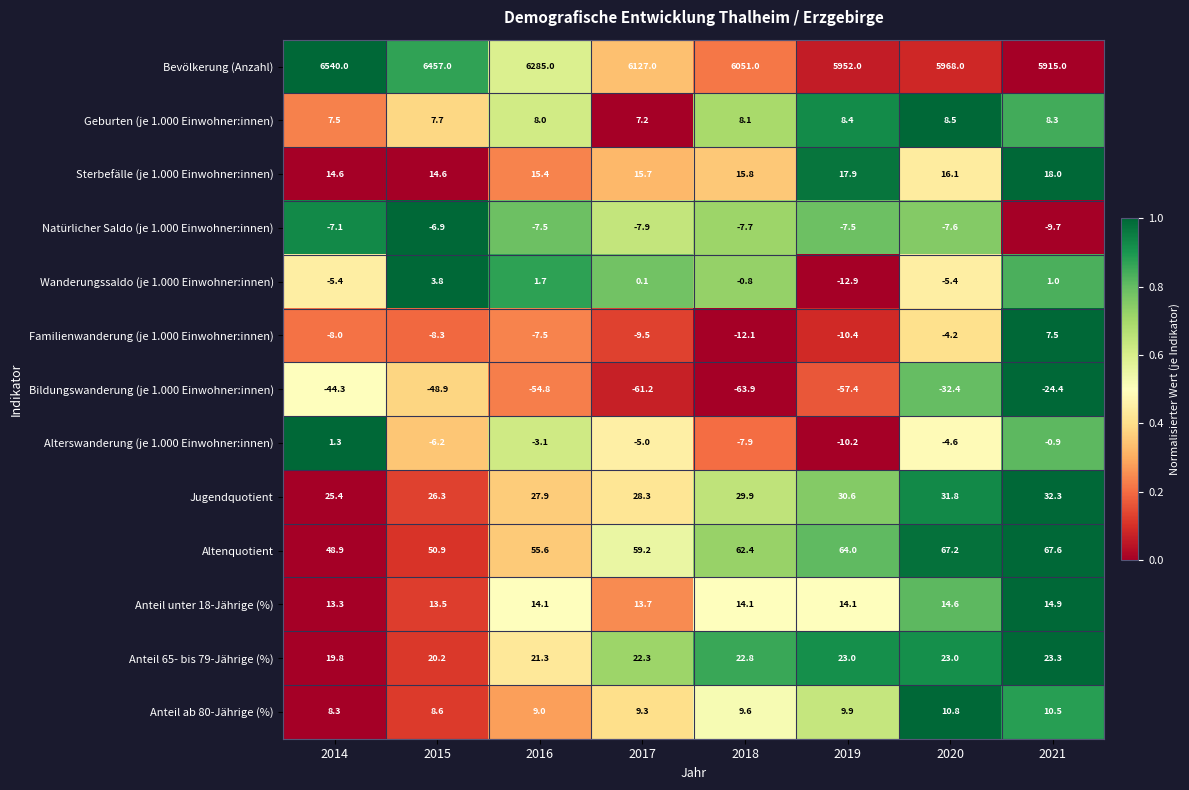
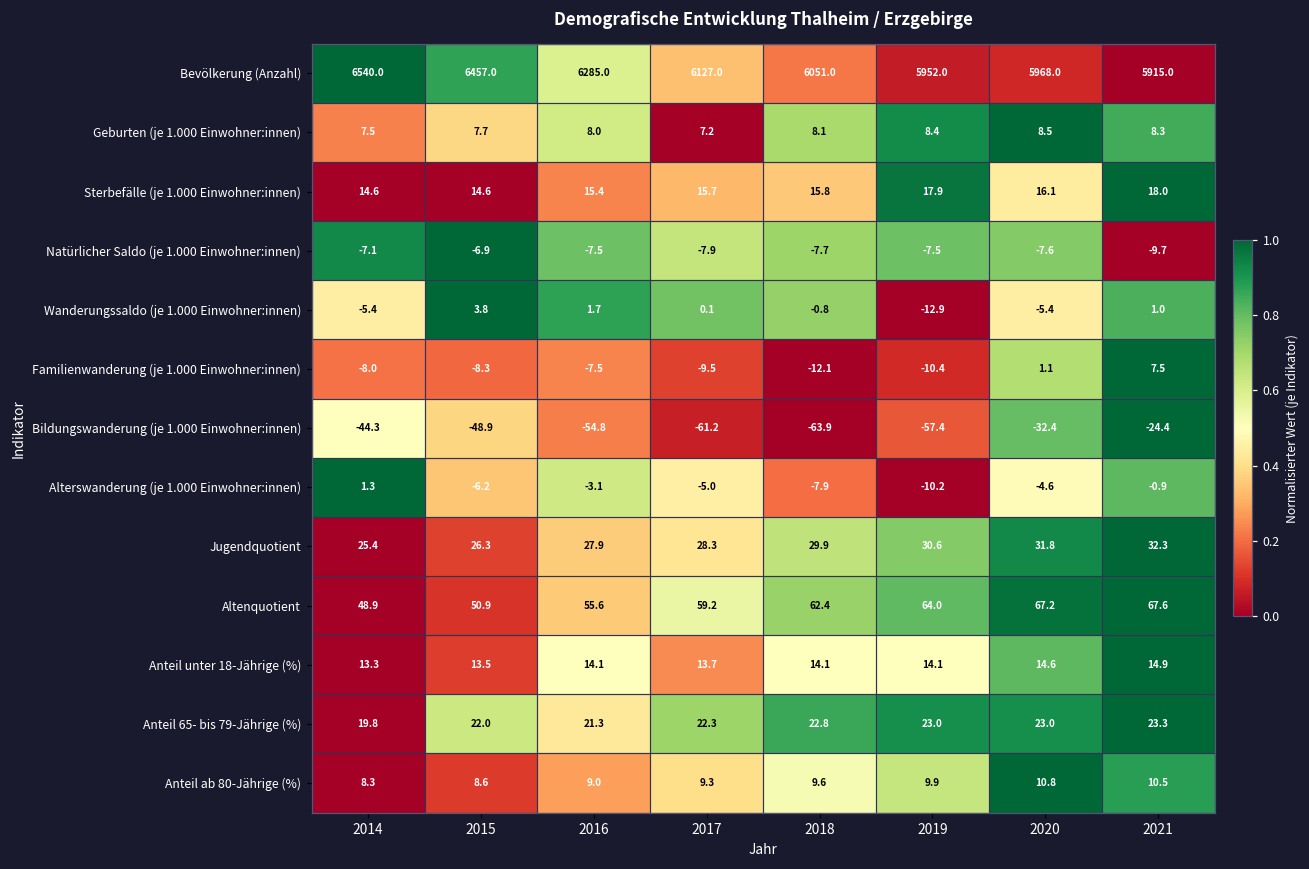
  {
    "Bevölkerung (Anzahl)": {
      "2014": 6540.0,
      "2015": 6457.0,
      "2016": 6285.0,
      "2017": 6127.0,
      "2018": 6051.0,
      "2019": 5952.0,
      "2020": 5968.0,
      "2021": 5915.0
    },
    "Geburten (je 1.000 Einwohner:innen)": {
      "2014": 7.5,
      "2015": 7.7,
      "2016": 8.0,
      "2017": 7.2,
      "2018": 8.1,
      "2019": 8.4,
      "2020": 8.5,
      "2021": 8.3
    },
    "Sterbefälle (je 1.000 Einwohner:innen)": {
      "2014": 14.6,
      "2015": 14.6,
      "2016": 15.4,
      "2017": 15.7,
      "2018": 15.8,
      "2019": 17.9,
      "2020": 16.1,
      "2021": 18.0
    },
    "Natürlicher Saldo (je 1.000 Einwohner:innen)": {
      "2014": -7.1,
      "2015": -6.9,
      "2016": -7.5,
      "2017": -7.9,
      "2018": -7.7,
      "2019": -7.5,
      "2020": -7.6,
      "2021": -9.7
    },
    "Wanderungssaldo (je 1.000 Einwohner:innen)": {
      "2014": -5.4,
      "2015": 3.8,
      "2016": 1.7,
      "2017": 0.1,
      "2018": -0.8,
      "2019": -12.9,
      "2020": -5.4,
      "2021": 1.0
    },
    "Familienwanderung (je 1.000 Einwohner:innen)": {
      "2014": -8.0,
      "2015": -8.3,
      "2016": -7.5,
      "2017": -9.5,
      "2018": -12.1,
      "2019": -10.4,
-     "2020": -4.2,
+     "2020": 1.1,
      "2021": 7.5
    },
    "Bildungswanderung (je 1.000 Einwohner:innen)": {
      "2014": -44.3,
      "2015": -48.9,
      "2016": -54.8,
      "2017": -61.2,
      "2018": -63.9,
      "2019": -57.4,
      "2020": -32.4,
      "2021": -24.4
    },
    "Alterswanderung (je 1.000 Einwohner:innen)": {
      "2014": 1.3,
      "2015": -6.2,
      "2016": -3.1,
      "2017": -5.0,
      "2018": -7.9,
      "2019": -10.2,
      "2020": -4.6,
      "2021": -0.9
    },
    "Jugendquotient": {
      "2014": 25.4,
      "2015": 26.3,
      "2016": 27.9,
      "2017": 28.3,
      "2018": 29.9,
      "2019": 30.6,
      "2020": 31.8,
      "2021": 32.3
    },
    "Altenquotient": {
      "2014": 48.9,
      "2015": 50.9,
      "2016": 55.6,
      "2017": 59.2,
      "2018": 62.4,
      "2019": 64.0,
      "2020": 67.2,
      "2021": 67.6
    },
    "Anteil unter 18-Jährige (%)": {
      "2014": 13.3,
      "2015": 13.5,
      "2016": 14.1,
      "2017": 13.7,
      "2018": 14.1,
      "2019": 14.1,
      "2020": 14.6,
      "2021": 14.9
    },
    "Anteil 65- bis 79-Jährige (%)": {
      "2014": 19.8,
-     "2015": 20.2,
+     "2015": 22.0,
      "2016": 21.3,
      "2017": 22.3,
      "2018": 22.8,
      "2019": 23.0,
      "2020": 23.0,
      "2021": 23.3
    },
    "Anteil ab 80-Jährige (%)": {
      "2014": 8.3,
      "2015": 8.6,
      "2016": 9.0,
      "2017": 9.3,
      "2018": 9.6,
      "2019": 9.9,
      "2020": 10.8,
      "2021": 10.5
    }
  }
